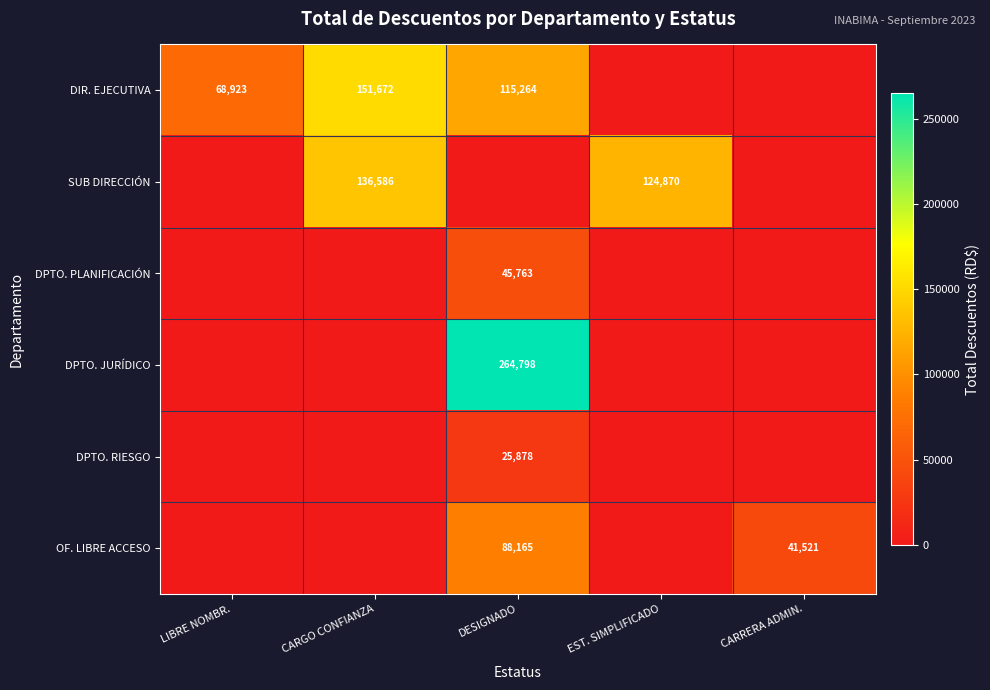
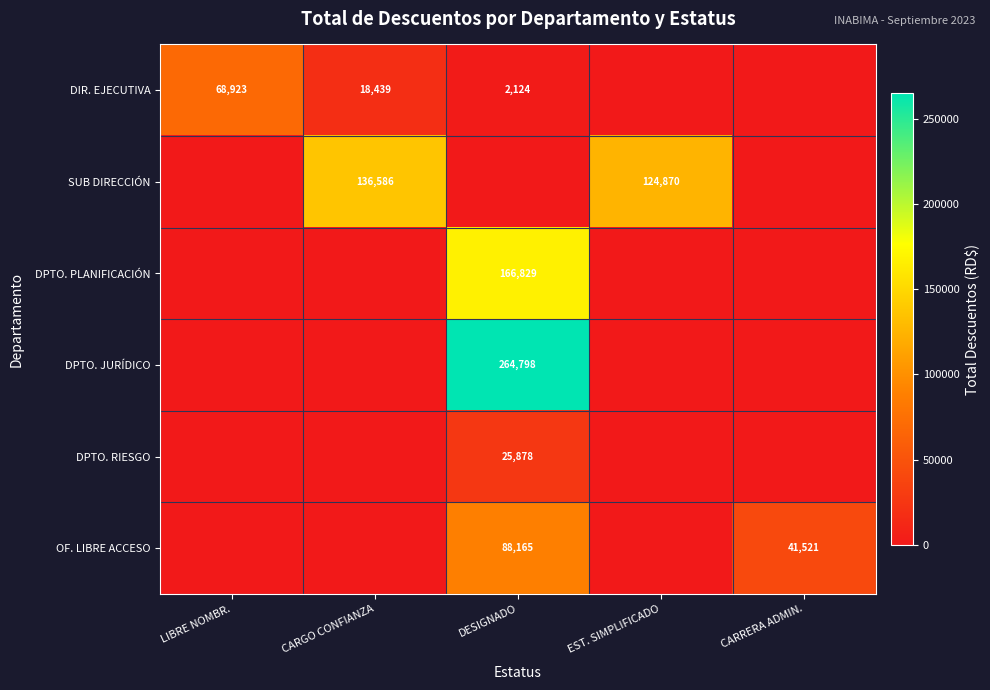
  {
    "DIR. EJECUTIVA": {
      "LIBRE NOMBR.": "68,923",
-     "CARGO CONFIANZA": "151,672",
-     "DESIGNADO": "115,264"
+     "CARGO CONFIANZA": "18,439",
+     "DESIGNADO": "2,124"
    },
    "SUB DIRECCIÓN": {
      "CARGO CONFIANZA": "136,586",
      "EST. SIMPLIFICADO": "124,870"
    },
    "DPTO. PLANIFICACIÓN": {
-     "DESIGNADO": "45,763"
+     "DESIGNADO": "166,829"
    },
    "DPTO. JURÍDICO": {
      "DESIGNADO": "264,798"
    },
    "DPTO. RIESGO": {
      "DESIGNADO": "25,878"
    },
    "OF. LIBRE ACCESO": {
      "DESIGNADO": "88,165",
      "CARRERA ADMIN.": "41,521"
    }
  }
